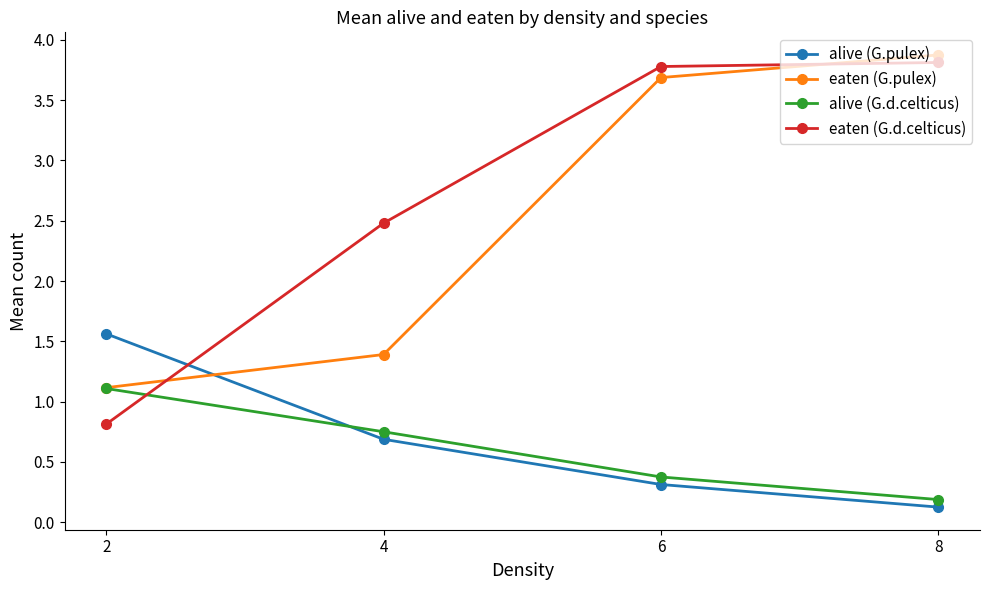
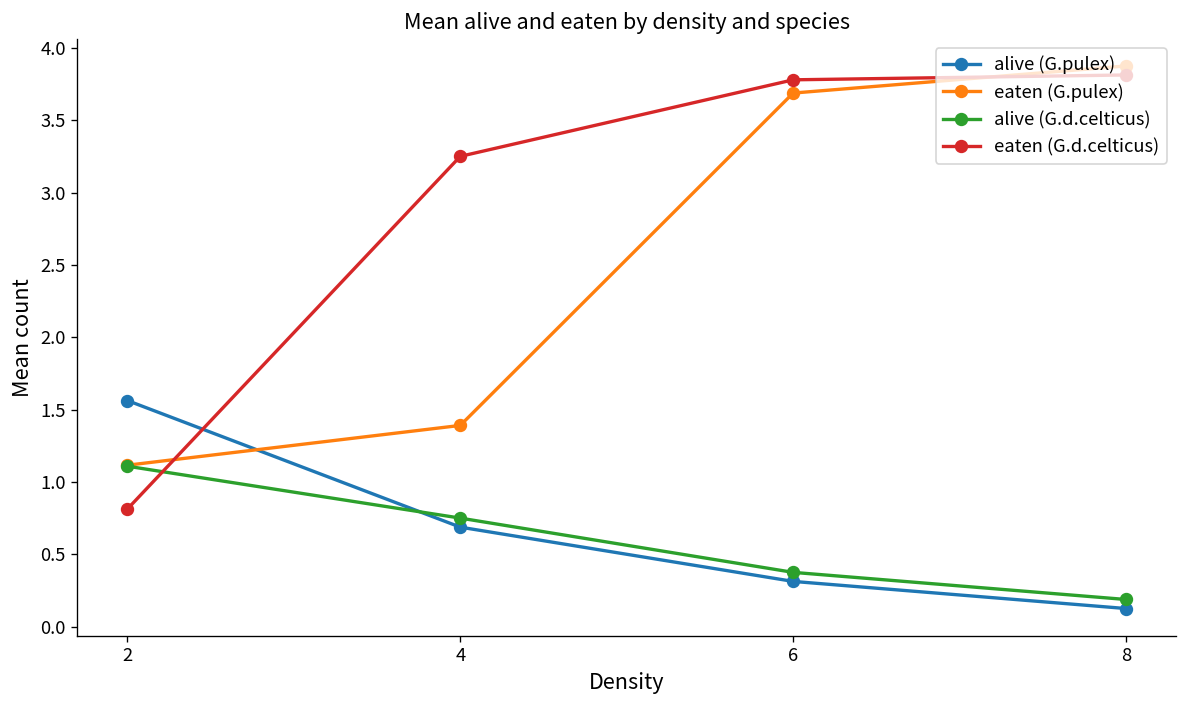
  {
    "alive (G.pulex)": {
      "2": 1.56,
      "4": 0.69,
      "6": 0.31,
      "8": 0.13
    },
    "eaten (G.pulex)": {
      "4": 1.39,
      "6": 3.69
    },
    "alive (G.d.celticus)": {
      "4": 0.75,
      "6": 0.38,
      "8": 0.19
    },
    "eaten (G.d.celticus)": {
      "2": 0.81,
-     "4": 2.48,
+     "4": 3.25,
      "6": 3.78
    }
  }
